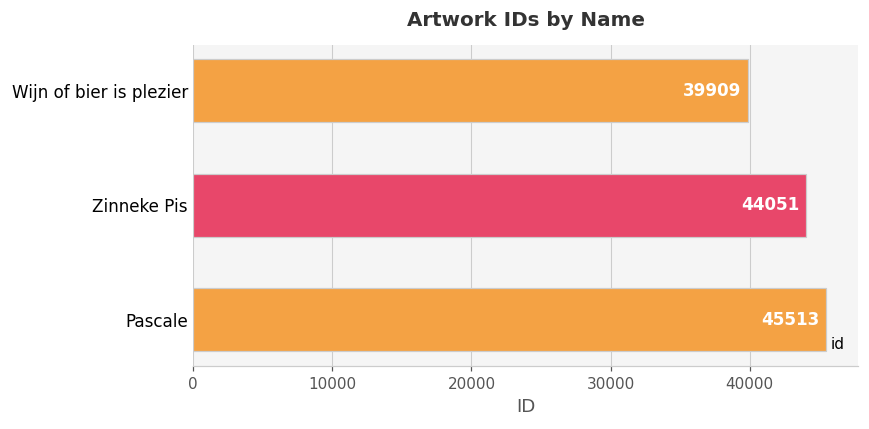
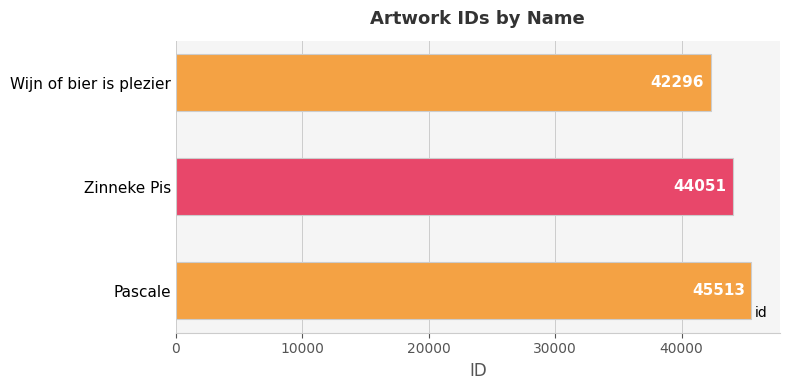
  {
-   "Wijn of bier is plezier": 39909,
+   "Wijn of bier is plezier": 42296,
    "Zinneke Pis": 44051,
    "Pascale": 45513
  }
